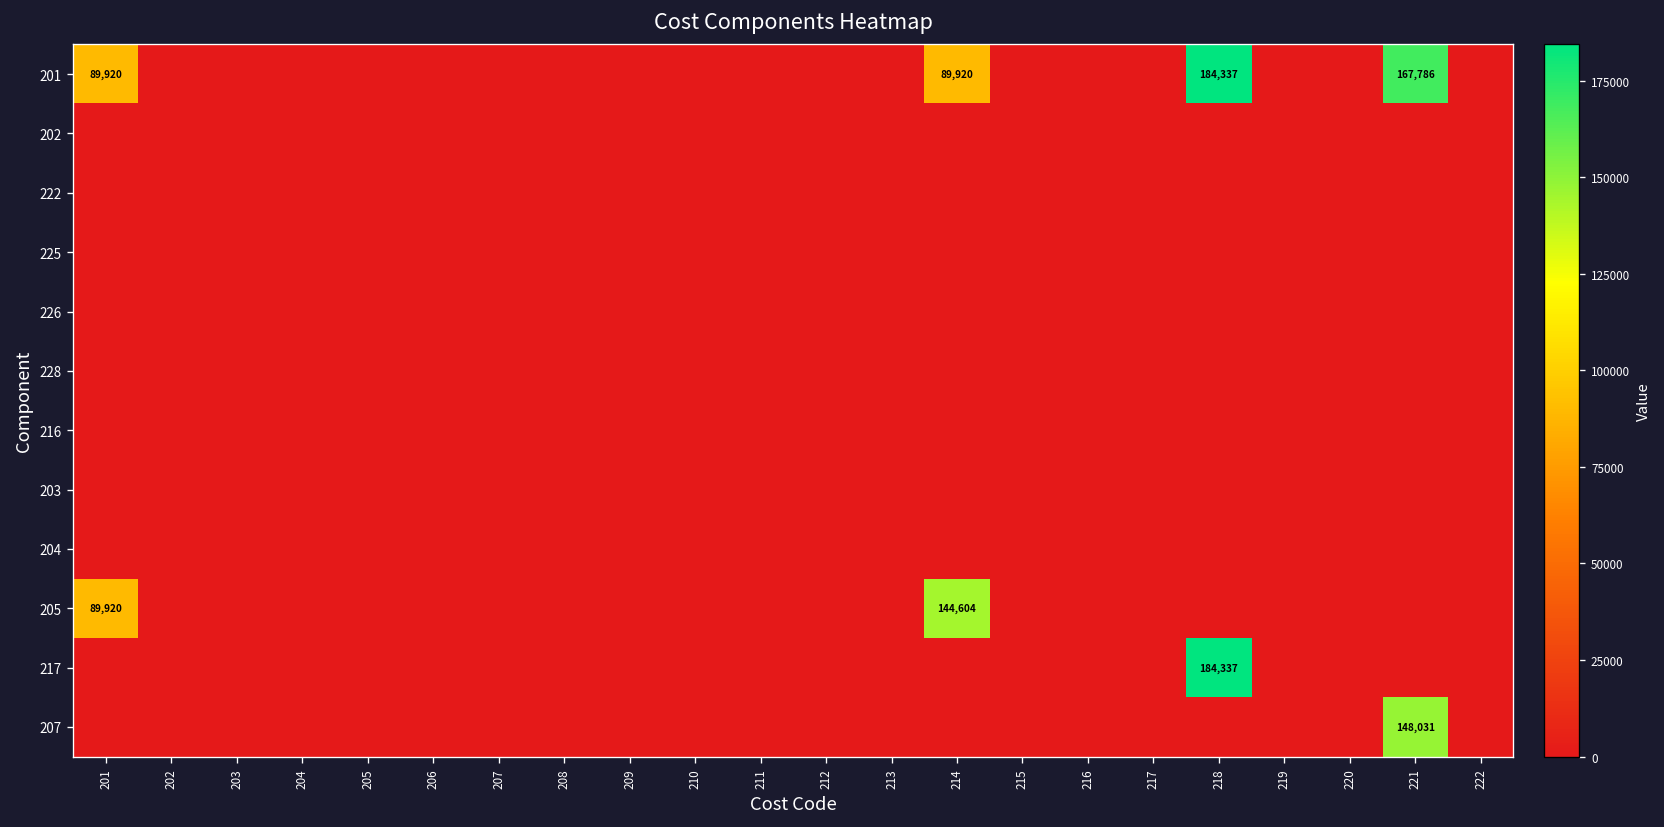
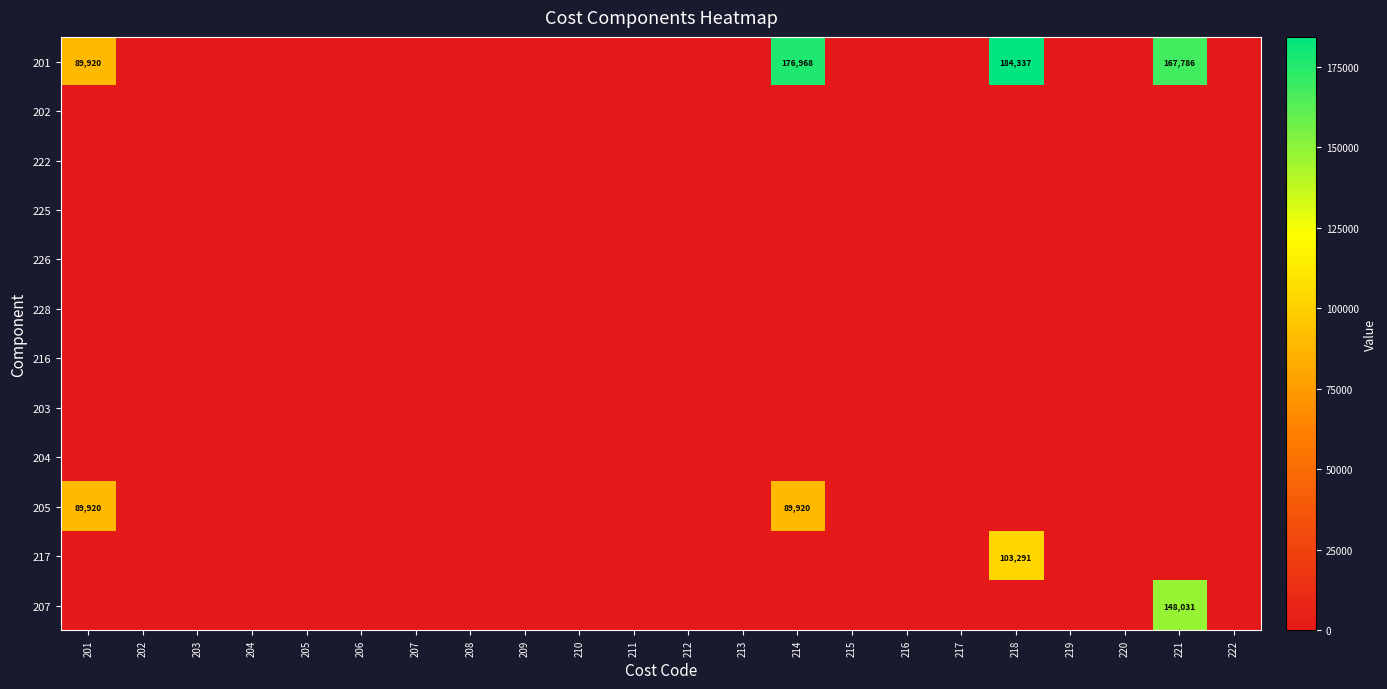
  {
    "201": {
      "201": "89,920",
-     "214": "89,920",
+     "214": "176,968",
      "218": "184,337",
      "221": "167,786"
    },
    "205": {
      "201": "89,920",
-     "214": "144,604"
+     "214": "89,920"
    },
    "217": {
-     "218": "184,337"
+     "218": "103,291"
    },
    "207": {
      "221": "148,031"
    }
  }
